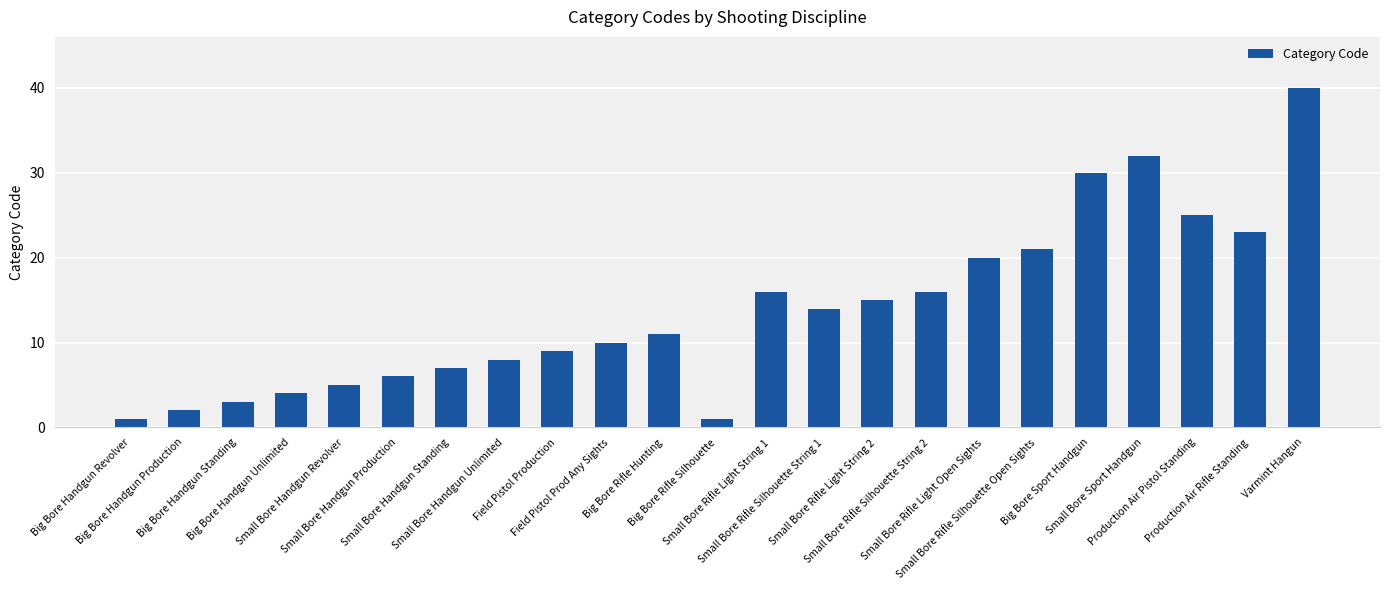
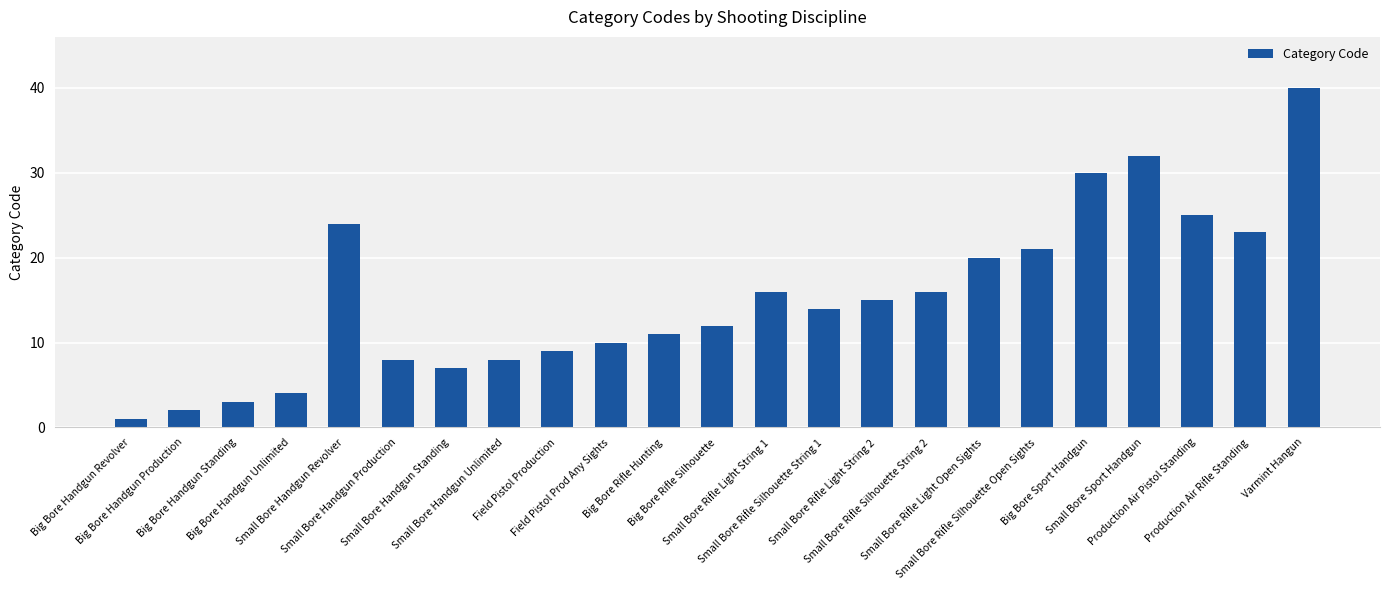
  {
    "Big Bore Handgun Revolver": 1,
    "Big Bore Handgun Production": 2,
    "Big Bore Handgun Standing": 3,
    "Big Bore Handgun Unlimited": 4,
-   "Small Bore Handgun Revolver": 5,
-   "Small Bore Handgun Production": 6,
+   "Small Bore Handgun Revolver": 24,
+   "Small Bore Handgun Production": 8,
    "Small Bore Handgun Standing": 7,
    "Small Bore Handgun Unlimited": 8,
    "Field Pistol Production": 9,
    "Field Pistol Prod Any Sights": 10,
    "Big Bore Rifle Hunting": 11,
-   "Big Bore Rifle Silhouette": 1,
+   "Big Bore Rifle Silhouette": 12,
    "Small Bore Rifle Light String 1": 16,
    "Small Bore Rifle Silhouette String 1": 14,
    "Small Bore Rifle Light String 2": 15,
    "Small Bore Rifle Silhouette String 2": 16,
    "Small Bore Rifle Light Open Sights": 20,
    "Small Bore Rifle Silhouette Open Sights": 21,
    "Big Bore Sport Handgun": 30,
    "Small Bore Sport Handgun": 32,
    "Production Air Pistol Standing": 25,
    "Production Air Rifle Standing": 23,
    "Varmint Hangun": 40
  }
